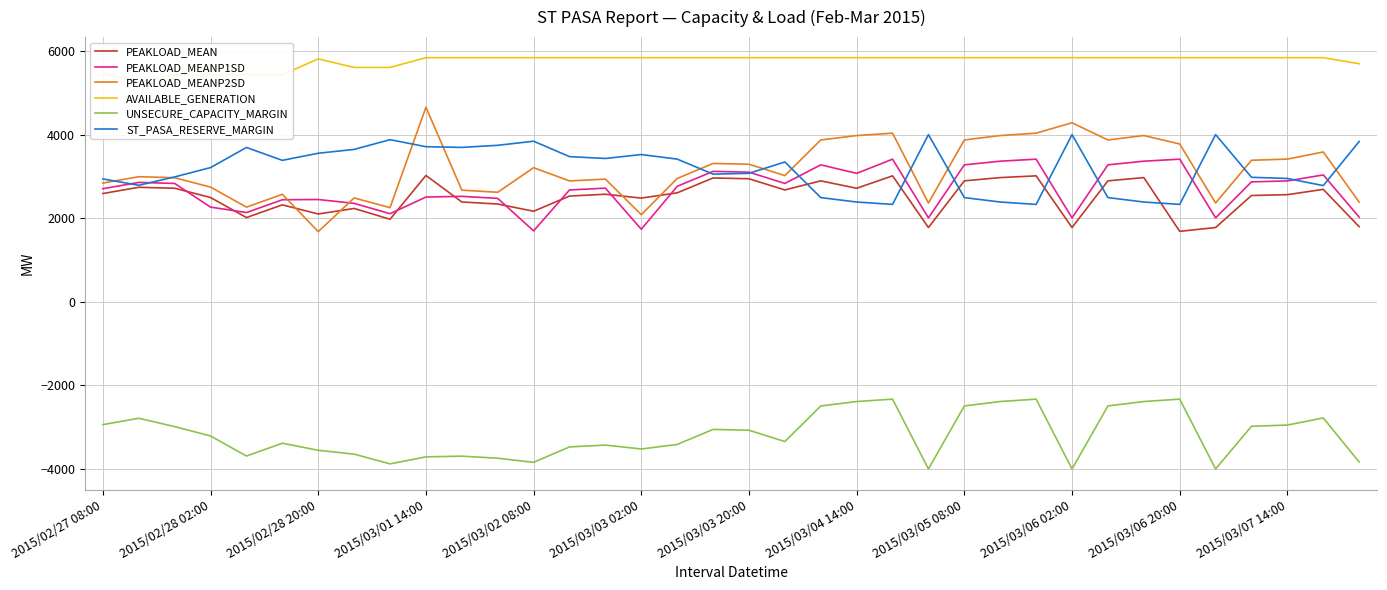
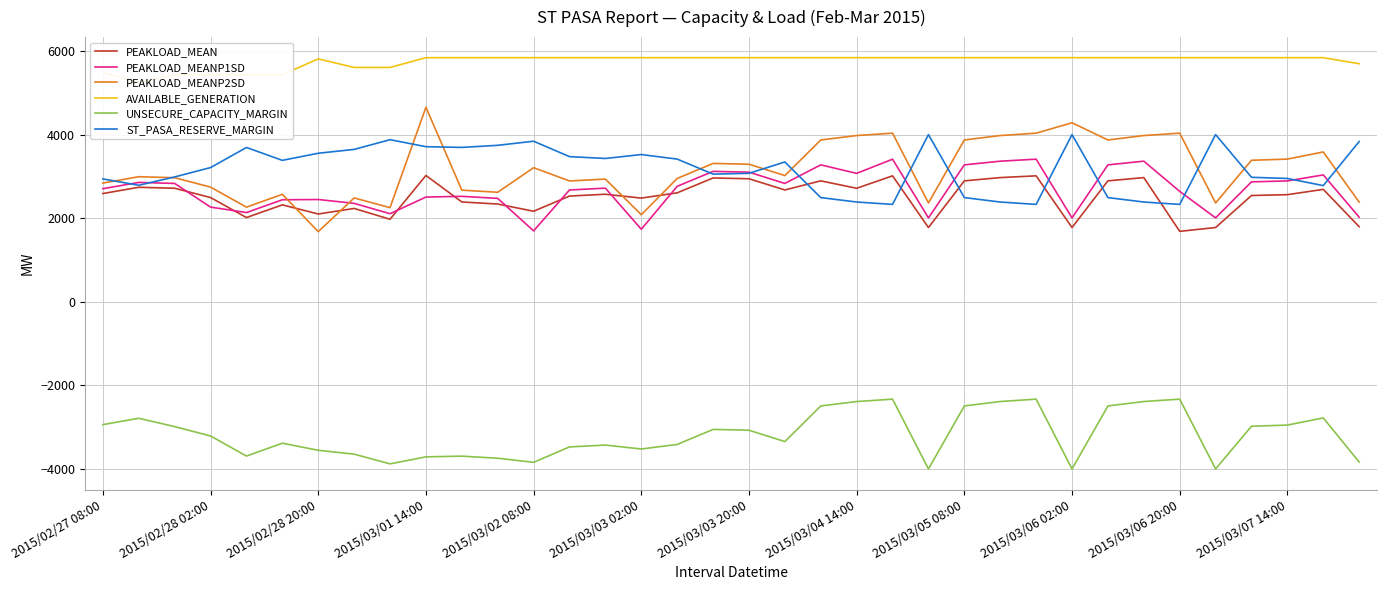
  {
    "PEAKLOAD_MEAN": {
      "2015/02/27 08:00": 2600,
      "2015/02/28 02:00": 2500,
      "2015/02/28 20:00": 2100,
      "2015/03/01 14:00": 3000,
      "2015/03/02 08:00": 2200,
      "2015/03/03 02:00": 2500,
      "2015/03/03 20:00": 2900,
      "2015/03/04 14:00": 2700,
      "2015/03/05 08:00": 2900,
      "2015/03/06 02:00": 1800,
      "2015/03/06 20:00": 1700,
      "2015/03/07 14:00": 2600
    },
    "PEAKLOAD_MEANP1SD": {
      "2015/02/27 08:00": 2700,
      "2015/02/28 02:00": 2300,
      "2015/02/28 20:00": 2400,
      "2015/03/01 14:00": 2500,
      "2015/03/02 08:00": 1700,
      "2015/03/03 02:00": 1700,
      "2015/03/04 14:00": 3100,
      "2015/03/05 08:00": 3300,
      "2015/03/06 02:00": 2000,
-     "2015/03/06 20:00": 3400
+     "2015/03/06 20:00": 2600
    },
    "PEAKLOAD_MEANP2SD": {
      "2015/02/27 08:00": 2800,
      "2015/02/28 02:00": 2700,
      "2015/02/28 20:00": 1700,
      "2015/03/01 14:00": 4700,
      "2015/03/02 08:00": 3200,
      "2015/03/03 02:00": 2100,
      "2015/03/03 20:00": 3300,
      "2015/03/04 14:00": 4000,
      "2015/03/05 08:00": 3900,
      "2015/03/06 02:00": 4300,
-     "2015/03/06 20:00": 3800,
+     "2015/03/06 20:00": 4000,
      "2015/03/07 14:00": 3400
    },
    "AVAILABLE_GENERATION": {
      "2015/02/28 20:00": 5800,
      "2015/03/01 14:00": 5800,
      "2015/03/02 08:00": 5800,
      "2015/03/03 02:00": 5800,
      "2015/03/03 20:00": 5800,
      "2015/03/04 14:00": 5800,
      "2015/03/05 08:00": 5800,
      "2015/03/06 02:00": 5800,
      "2015/03/06 20:00": 5800,
      "2015/03/07 14:00": 5800
    },
    "UNSECURE_CAPACITY_MARGIN": {
      "2015/02/27 08:00": -2900,
      "2015/02/28 02:00": -3200,
      "2015/02/28 20:00": -3600,
      "2015/03/01 14:00": -3700,
      "2015/03/02 08:00": -3800,
      "2015/03/03 02:00": -3500,
      "2015/03/03 20:00": -3100,
      "2015/03/04 14:00": -2400,
      "2015/03/05 08:00": -2500,
      "2015/03/06 02:00": -4000,
      "2015/03/06 20:00": -2300,
      "2015/03/07 14:00": -3000
    },
    "ST_PASA_RESERVE_MARGIN": {
      "2015/02/27 08:00": 2900,
      "2015/02/28 02:00": 3200,
      "2015/02/28 20:00": 3600,
      "2015/03/01 14:00": 3700,
      "2015/03/02 08:00": 3800,
      "2015/03/03 02:00": 3500,
      "2015/03/04 14:00": 2400,
      "2015/03/05 08:00": 2500,
      "2015/03/06 02:00": 4000,
      "2015/03/06 20:00": 2300
    }
  }
